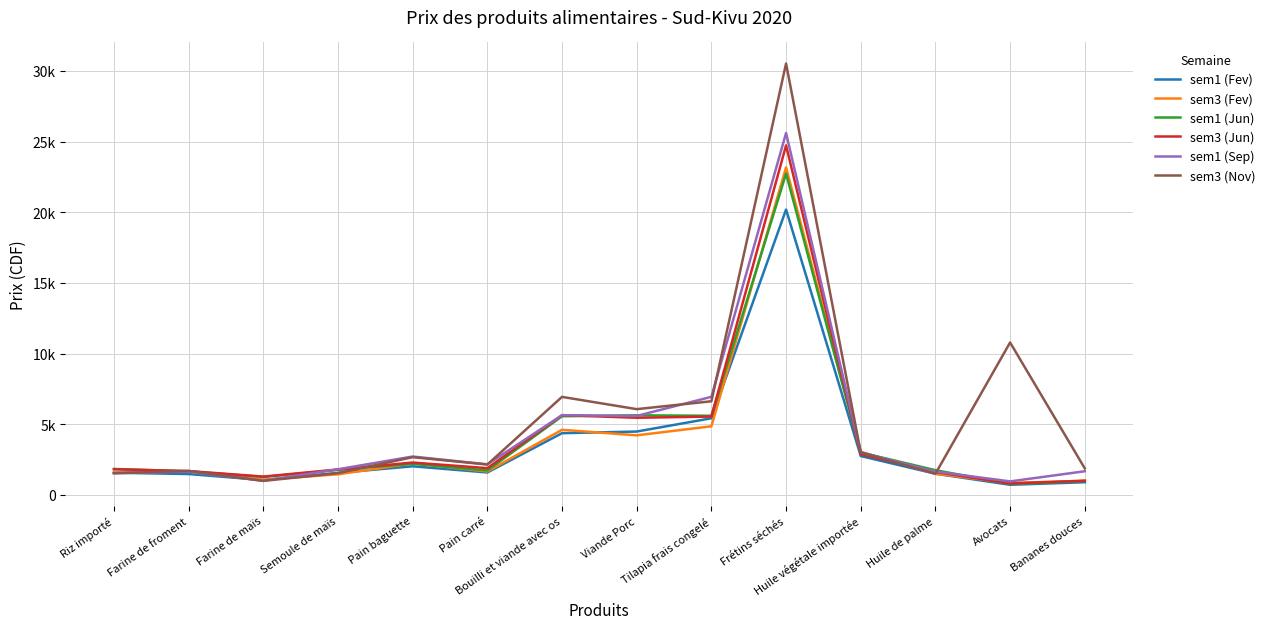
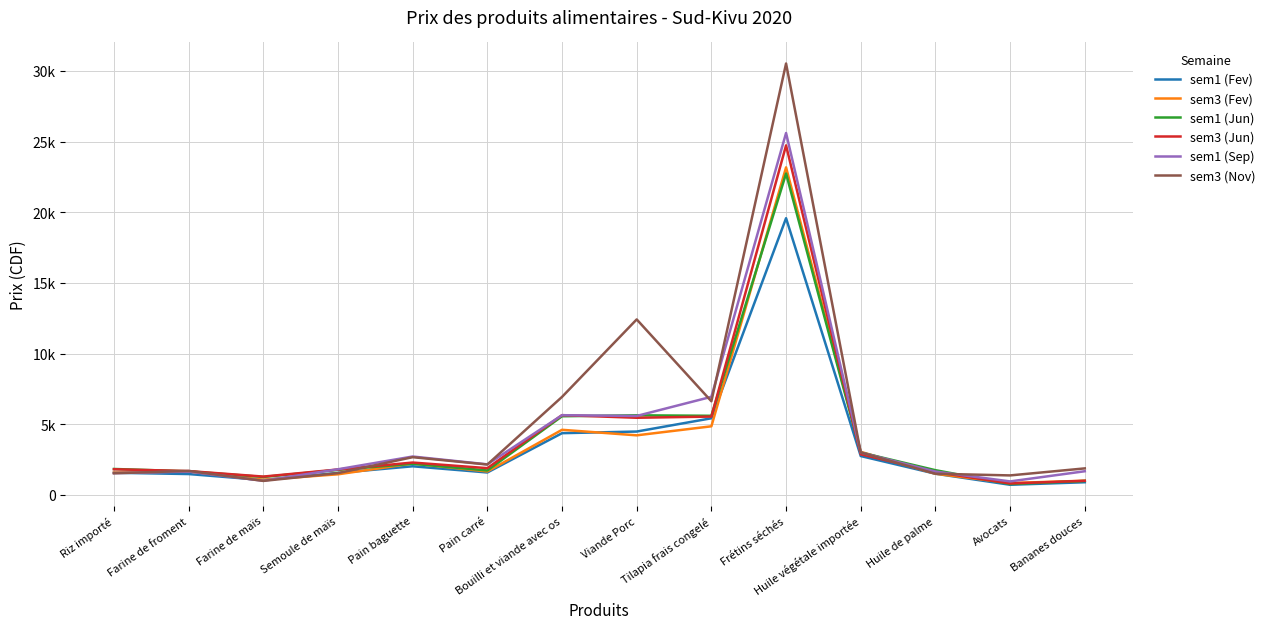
  {
    "sem1 (Fev)": {
      "Bouilli et viande avec os": 4400,
      "Viande Porc": 4500,
-     "Frétins séchés": 20200
+     "Frétins séchés": 19600
    },
    "sem3 (Fev)": {
      "Bouilli et viande avec os": 4600,
      "Viande Porc": 4200,
      "Tilapia frais congelé": 4900,
      "Frétins séchés": 23200
    },
    "sem1 (Jun)": {
      "Frétins séchés": 22700
    },
    "sem3 (Jun)": {
      "Frétins séchés": 24700
    },
    "sem1 (Sep)": {
      "Tilapia frais congelé": 6900,
      "Frétins séchés": 25600,
      "Bananes douces": 1700
    },
    "sem3 (Nov)": {
      "Bouilli et viande avec os": 6900,
-     "Viande Porc": 6100,
+     "Viande Porc": 12400,
      "Tilapia frais congelé": 6600,
      "Frétins séchés": 30500,
-     "Avocats": 10800,
+     "Avocats": 1400,
      "Bananes douces": 1900
    }
  }
